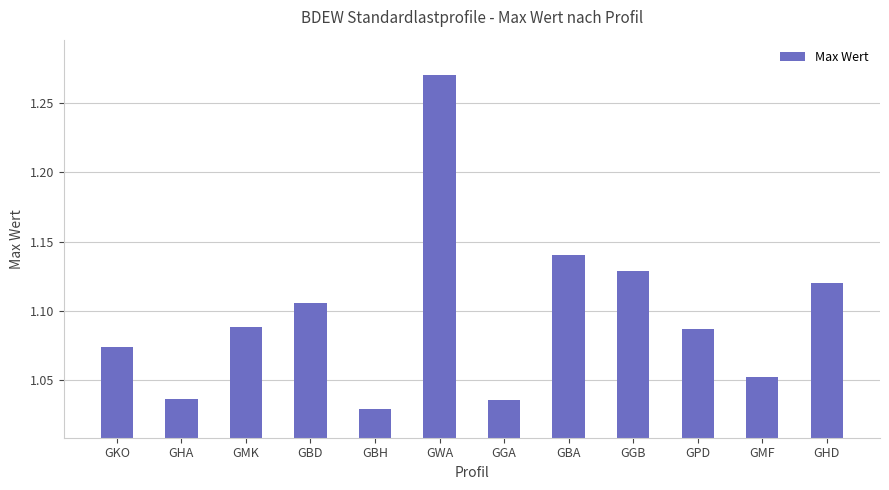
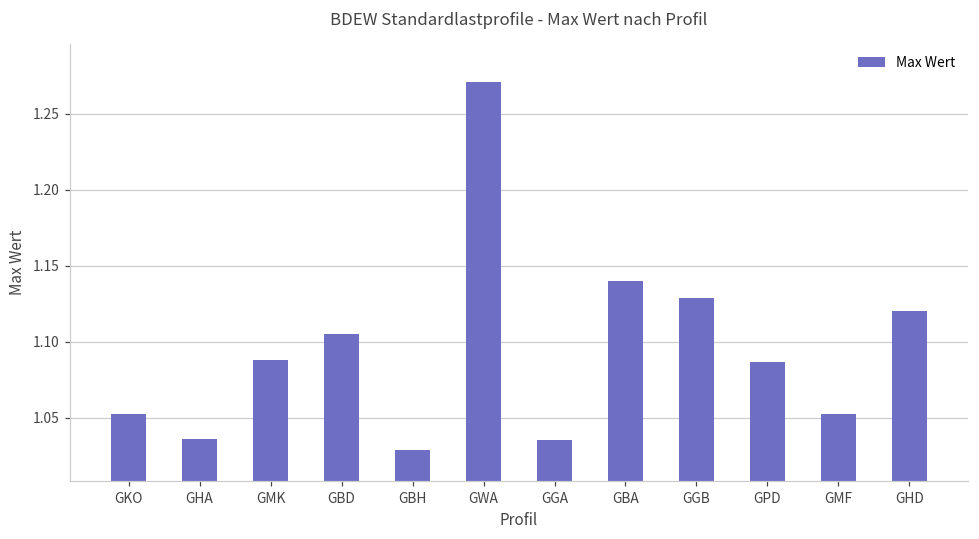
  {
-   "GKO": 1.073,
+   "GKO": 1.052,
    "GHA": 1.036,
    "GMK": 1.088,
    "GBD": 1.105,
    "GBH": 1.029,
    "GWA": 1.271,
    "GGA": 1.036,
    "GBA": 1.140,
    "GGB": 1.129,
    "GPD": 1.087,
    "GMF": 1.052,
    "GHD": 1.120
  }
